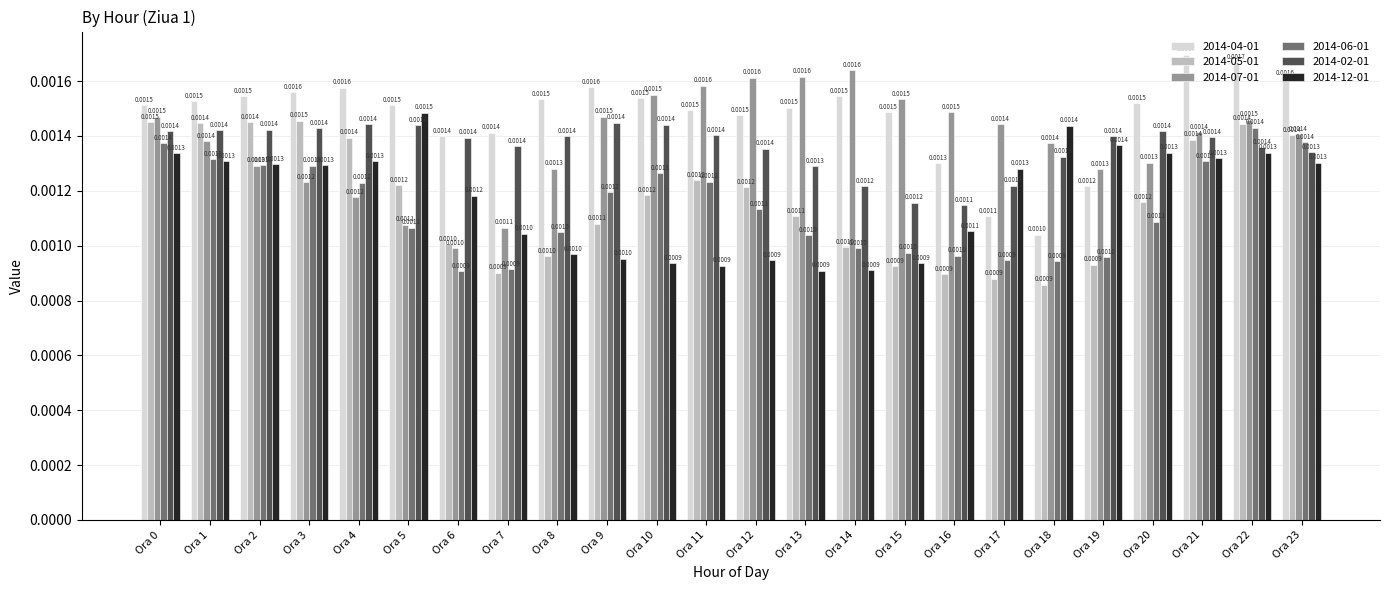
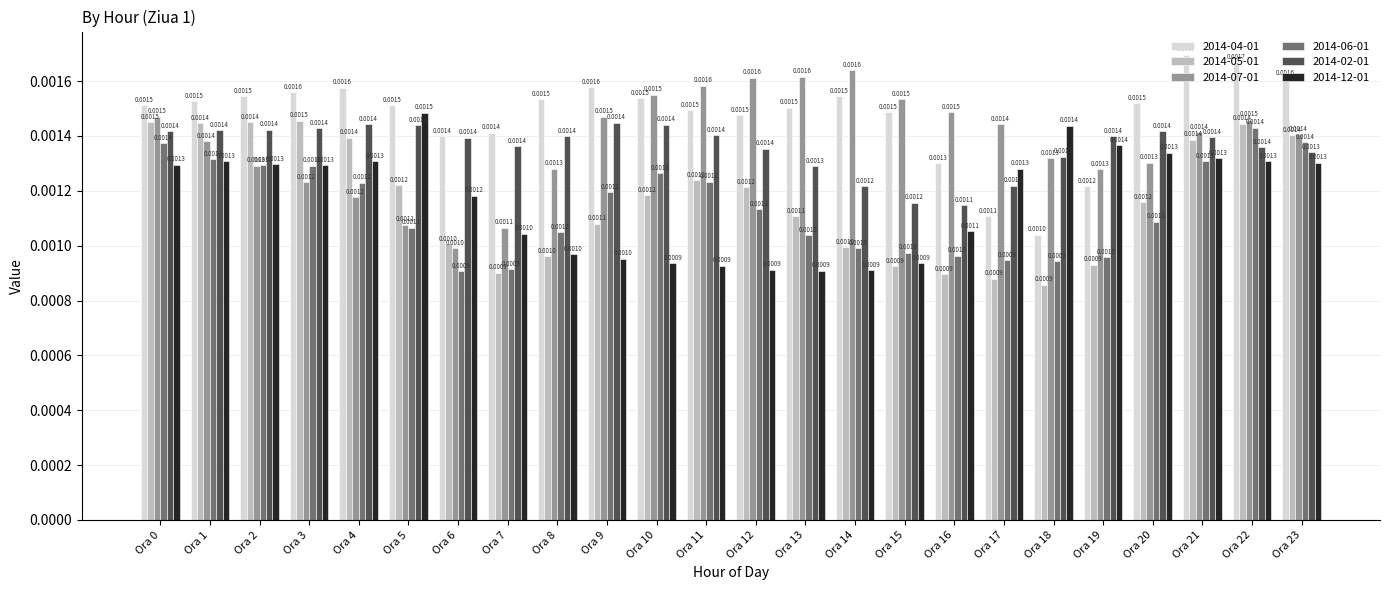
  {
    "2014-07-01": {
      "Ora 1": 0.0014,
      "Ora 3": 0.0012,
      "Ora 4": 0.0012,
      "Ora 7": 0.0011,
      "Ora 8": 0.0013,
      "Ora 9": 0.0015,
      "Ora 11": 0.0016,
      "Ora 12": 0.0016,
      "Ora 13": 0.0016,
      "Ora 14": 0.0016,
      "Ora 15": 0.0015,
      "Ora 16": 0.0015,
      "Ora 17": 0.0014,
-     "Ora 18": 0.0014,
+     "Ora 18": 0.0013,
      "Ora 19": 0.0013,
      "Ora 20": 0.0013,
      "Ora 21": 0.0014,
      "Ora 23": 0.0014
    },
    "2014-12-01": {
-     "Ora 0": 0.00134,
-     "Ora 12": 0.00095,
-     "Ora 22": 0.00134
+     "Ora 0": 0.00130,
+     "Ora 12": 0.00091,
+     "Ora 22": 0.00131
    }
  }
